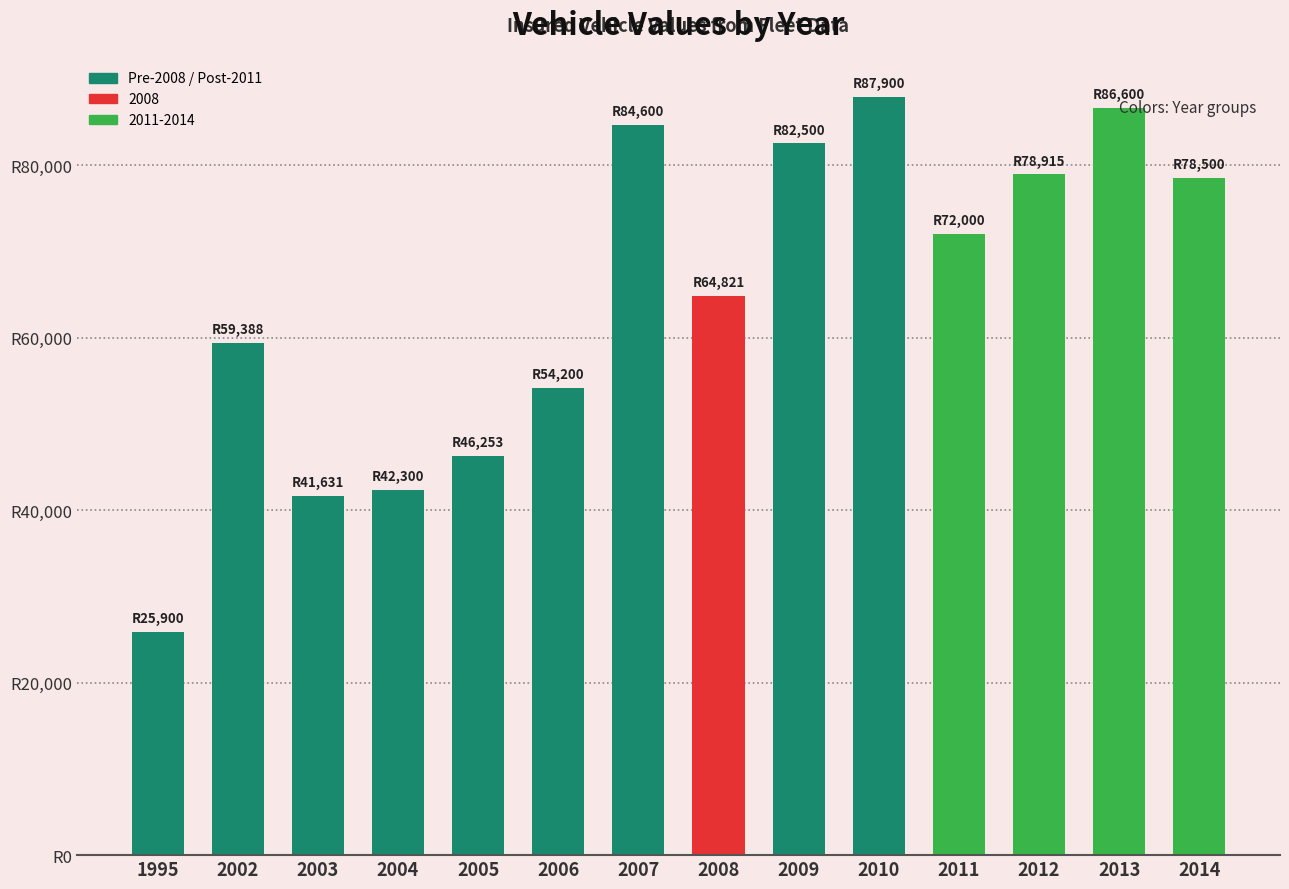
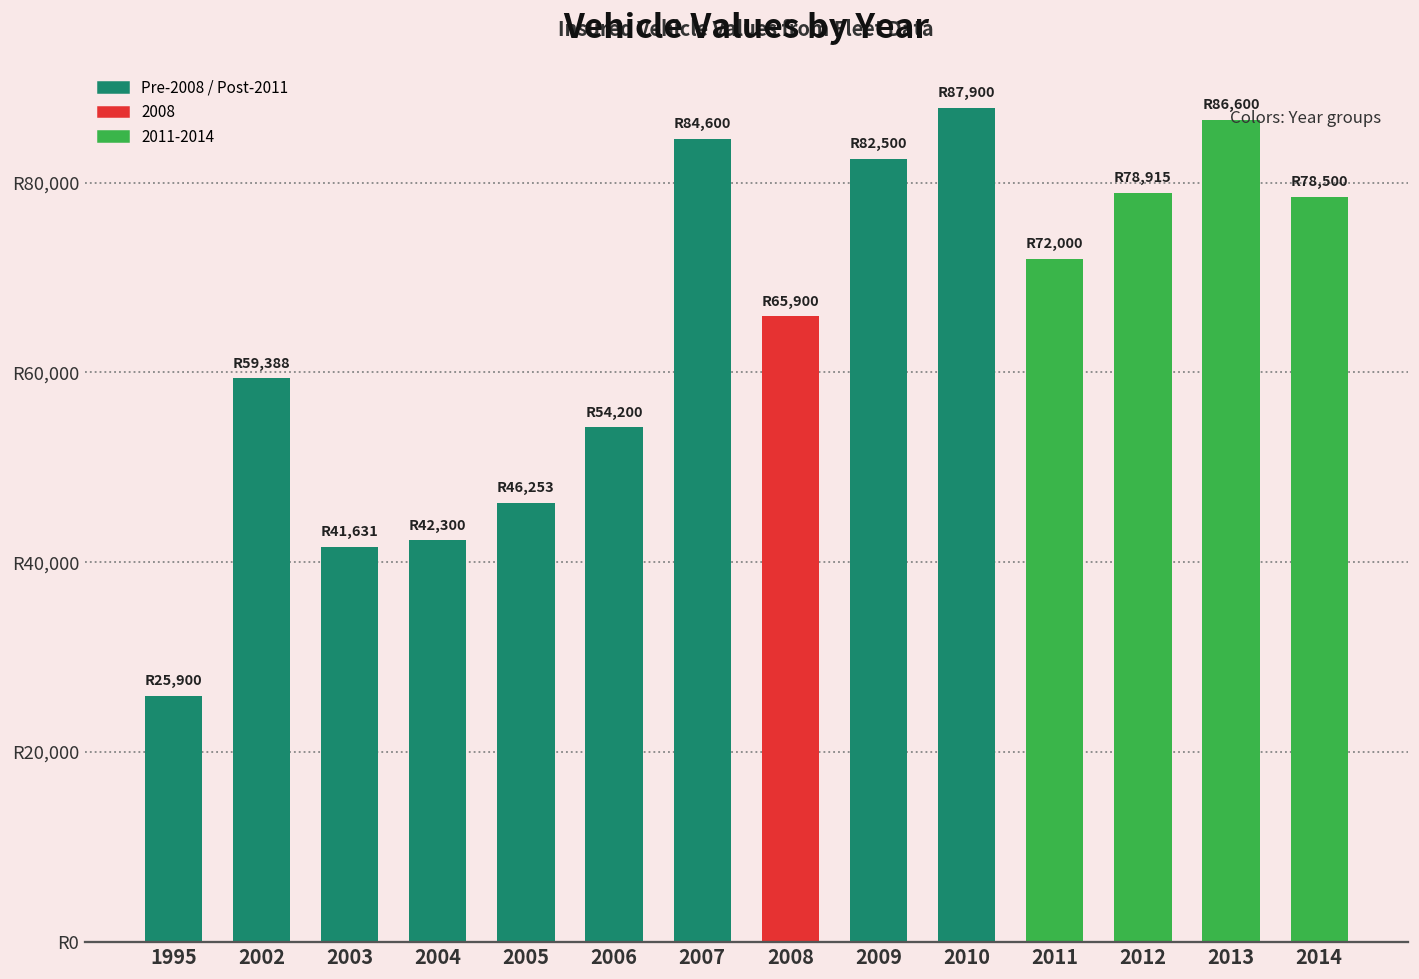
  {
-   "2008": "64,821"
+   "2008": "65,900"
  }
